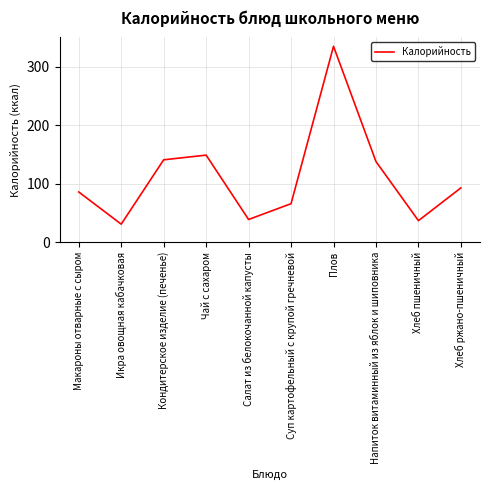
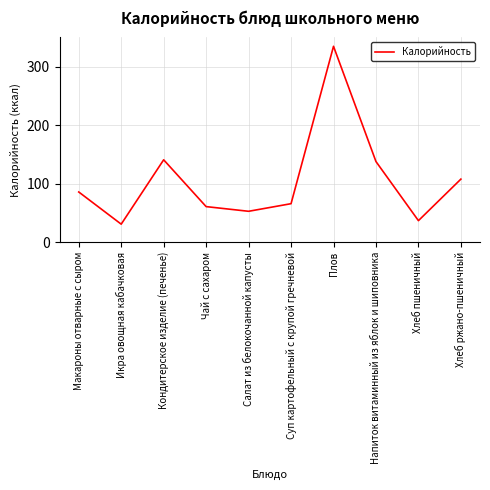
  {
    "Макароны отварные с сыром": 90,
    "Икра овощная кабачковая": 30,
    "Кондитерское изделие (печенье)": 140,
-   "Чай с сахаром": 150,
-   "Салат из белокочанной капусты": 40,
+   "Чай с сахаром": 60,
+   "Салат из белокочанной капусты": 50,
    "Суп картофельный с крупой гречневой": 70,
    "Плов": 340,
    "Напиток витаминный из яблок и шиповника": 140,
    "Хлеб пшеничный": 40,
-   "Хлеб ржано-пшеничный": 90
+   "Хлеб ржано-пшеничный": 110
  }
